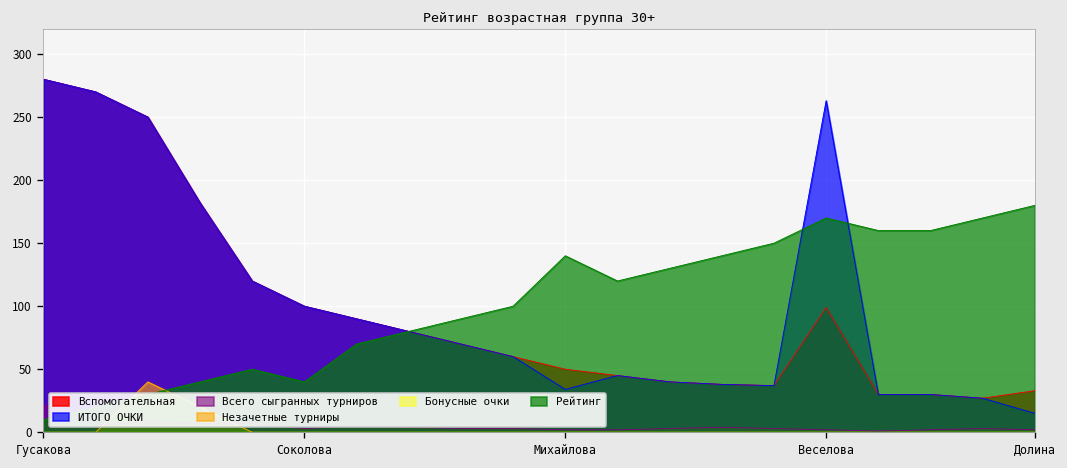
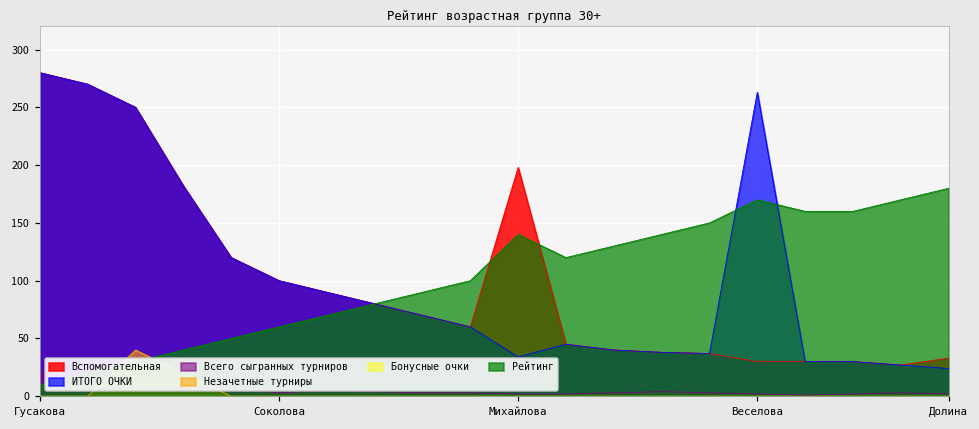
  {
    "Вспомогательная": {
-     "Михайлова": 50,
-     "Веселова": 99,
+     "Михайлова": 198,
+     "Веселова": 30,
      "Долина": 33
    },
    "ИТОГО ОЧКИ": {
      "Михайлова": 34,
      "Веселова": 263,
-     "Долина": 15
+     "Долина": 24
    },
    "Всего сыгранных турниров": {
      "Гусакова": 22,
      "Соколова": 3
    },
    "Рейтинг": {
      "Гусакова": 10,
-     "Соколова": 40,
+     "Соколова": 60,
      "Михайлова": 140,
      "Веселова": 170,
      "Долина": 180
    }
  }
